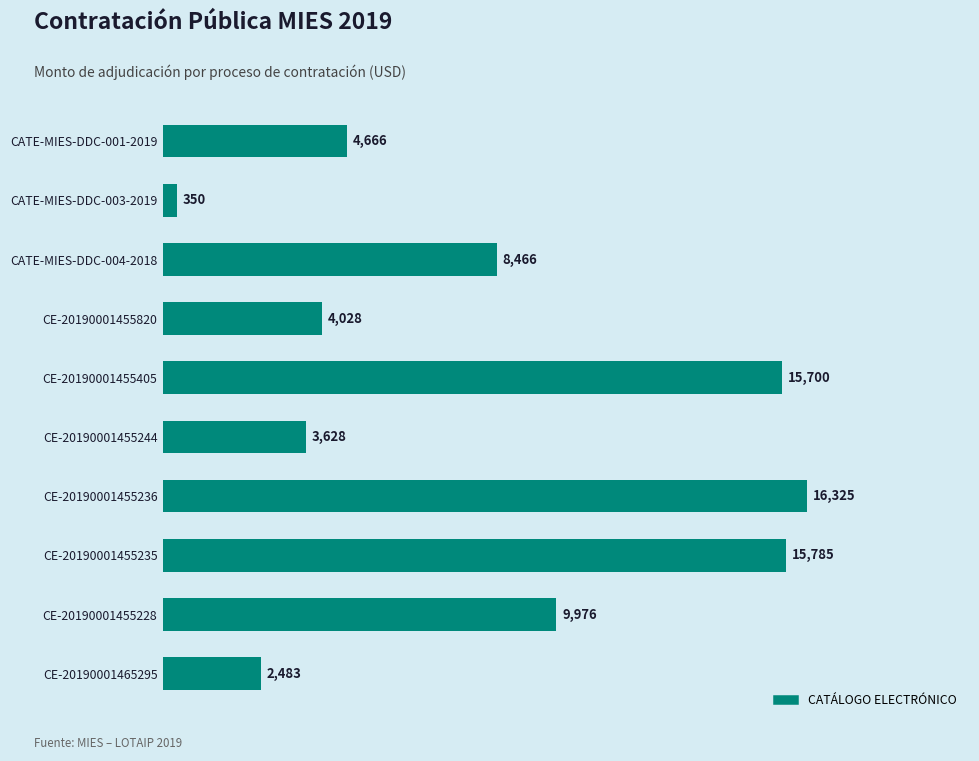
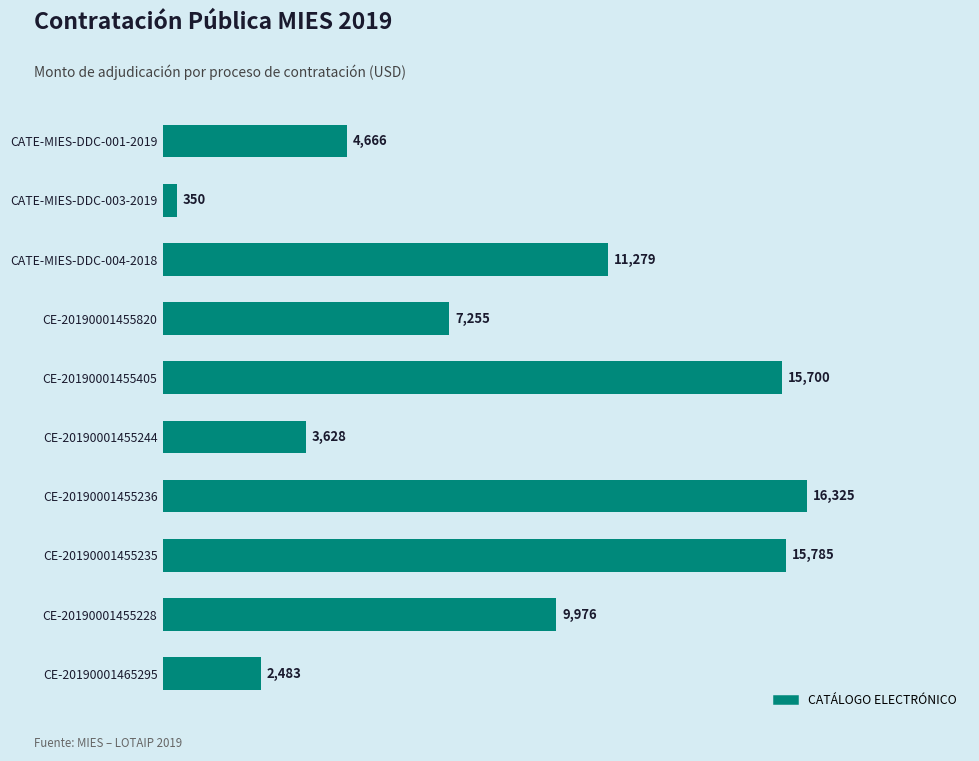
  {
    "CATE-MIES-DDC-001-2019": "4,666",
    "CATE-MIES-DDC-003-2019": "350",
-   "CATE-MIES-DDC-004-2018": "8,466",
-   "CE-20190001455820": "4,028",
+   "CATE-MIES-DDC-004-2018": "11,279",
+   "CE-20190001455820": "7,255",
    "CE-20190001455405": "15,700",
    "CE-20190001455244": "3,628",
    "CE-20190001455236": "16,325",
    "CE-20190001455235": "15,785",
    "CE-20190001455228": "9,976",
    "CE-20190001465295": "2,483"
  }
